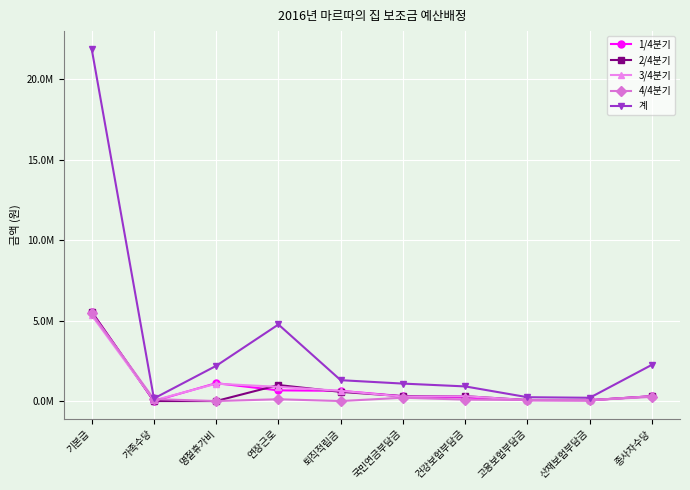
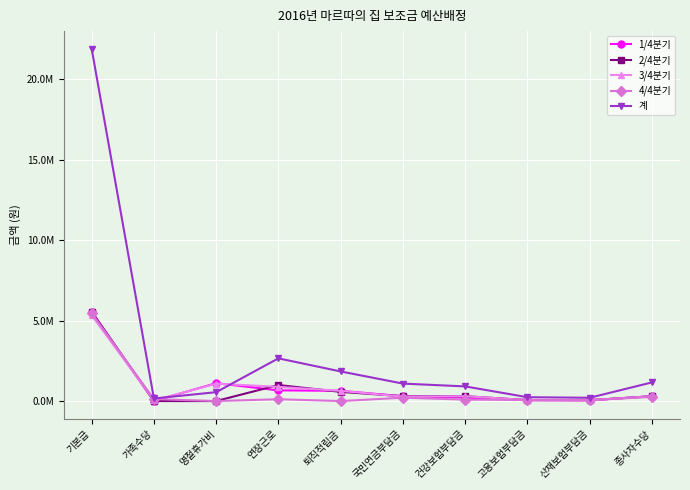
  {
    "1/4분기": {
      "연장근로": 700000
    },
    "계": {
      "기본급": 21900000,
-     "명절휴가비": 2200000,
-     "연장근로": 4800000,
-     "퇴직적립금": 1300000,
+     "명절휴가비": 600000,
+     "연장근로": 2700000,
+     "퇴직적립금": 1800000,
      "국민연금부담금": 1100000,
      "건강보험부담금": 900000,
      "고용보험부담금": 200000,
-     "종사자수당": 2300000
+     "종사자수당": 1200000
    }
  }
